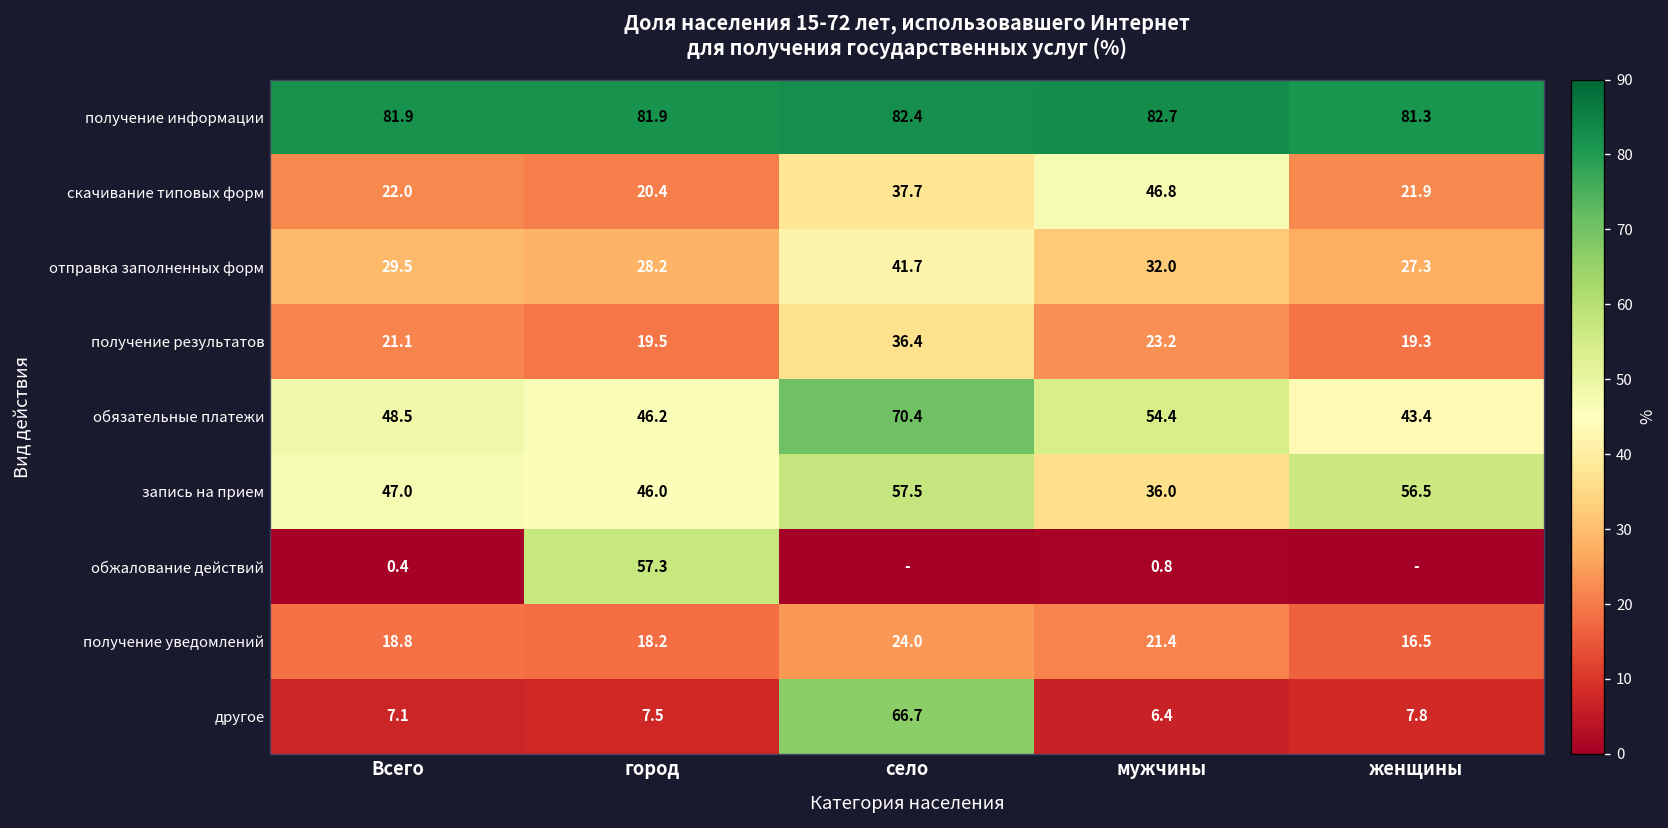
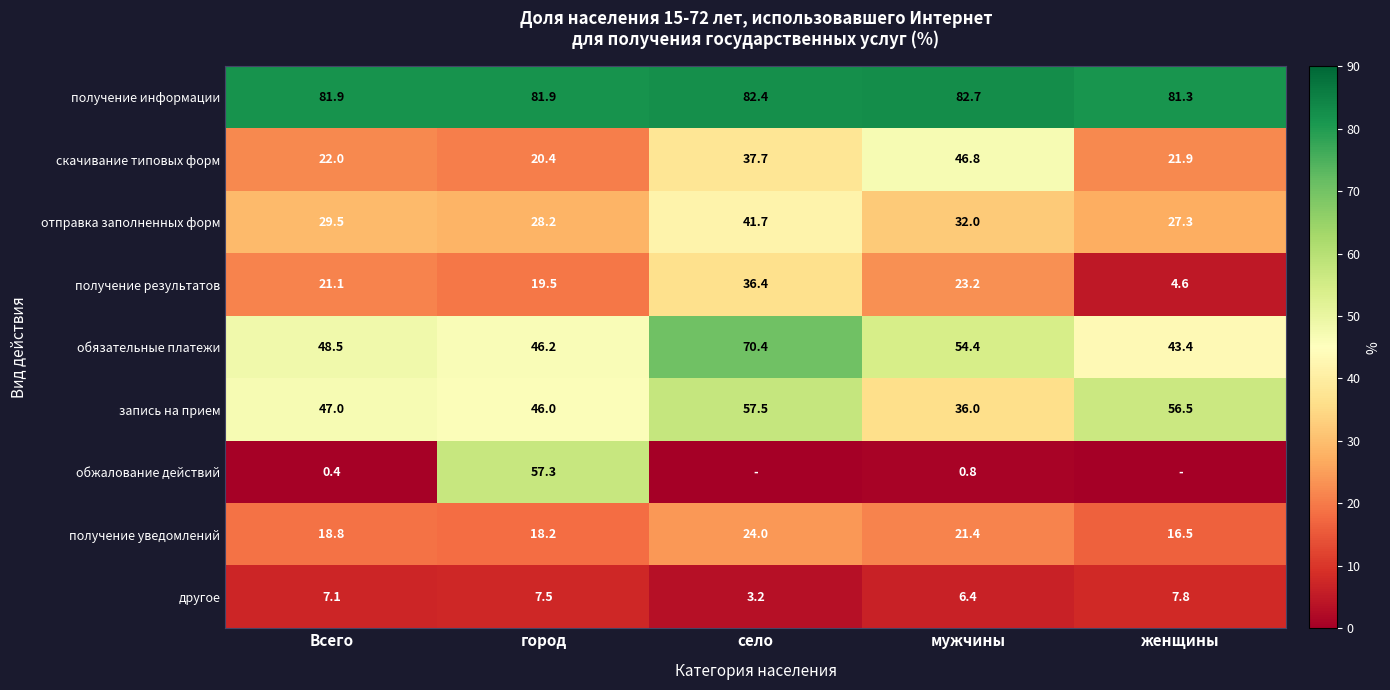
  {
    "получение информации": {
      "Всего": 81.9,
      "город": 81.9,
      "село": 82.4,
      "мужчины": 82.7,
      "женщины": 81.3
    },
    "скачивание типовых форм": {
      "Всего": 22.0,
      "город": 20.4,
      "село": 37.7,
      "мужчины": 46.8,
      "женщины": 21.9
    },
    "отправка заполненных форм": {
      "Всего": 29.5,
      "город": 28.2,
      "село": 41.7,
      "мужчины": 32.0,
      "женщины": 27.3
    },
    "получение результатов": {
      "Всего": 21.1,
      "город": 19.5,
      "село": 36.4,
      "мужчины": 23.2,
-     "женщины": 19.3
+     "женщины": 4.6
    },
    "обязательные платежи": {
      "Всего": 48.5,
      "город": 46.2,
      "село": 70.4,
      "мужчины": 54.4,
      "женщины": 43.4
    },
    "запись на прием": {
      "Всего": 47.0,
      "город": 46.0,
      "село": 57.5,
      "мужчины": 36.0,
      "женщины": 56.5
    },
    "обжалование действий": {
      "Всего": 0.4,
      "город": 57.3,
      "мужчины": 0.8
    },
    "получение уведомлений": {
      "Всего": 18.8,
      "город": 18.2,
      "село": 24.0,
      "мужчины": 21.4,
      "женщины": 16.5
    },
    "другое": {
      "Всего": 7.1,
      "город": 7.5,
-     "село": 66.7,
+     "село": 3.2,
      "мужчины": 6.4,
      "женщины": 7.8
    }
  }
